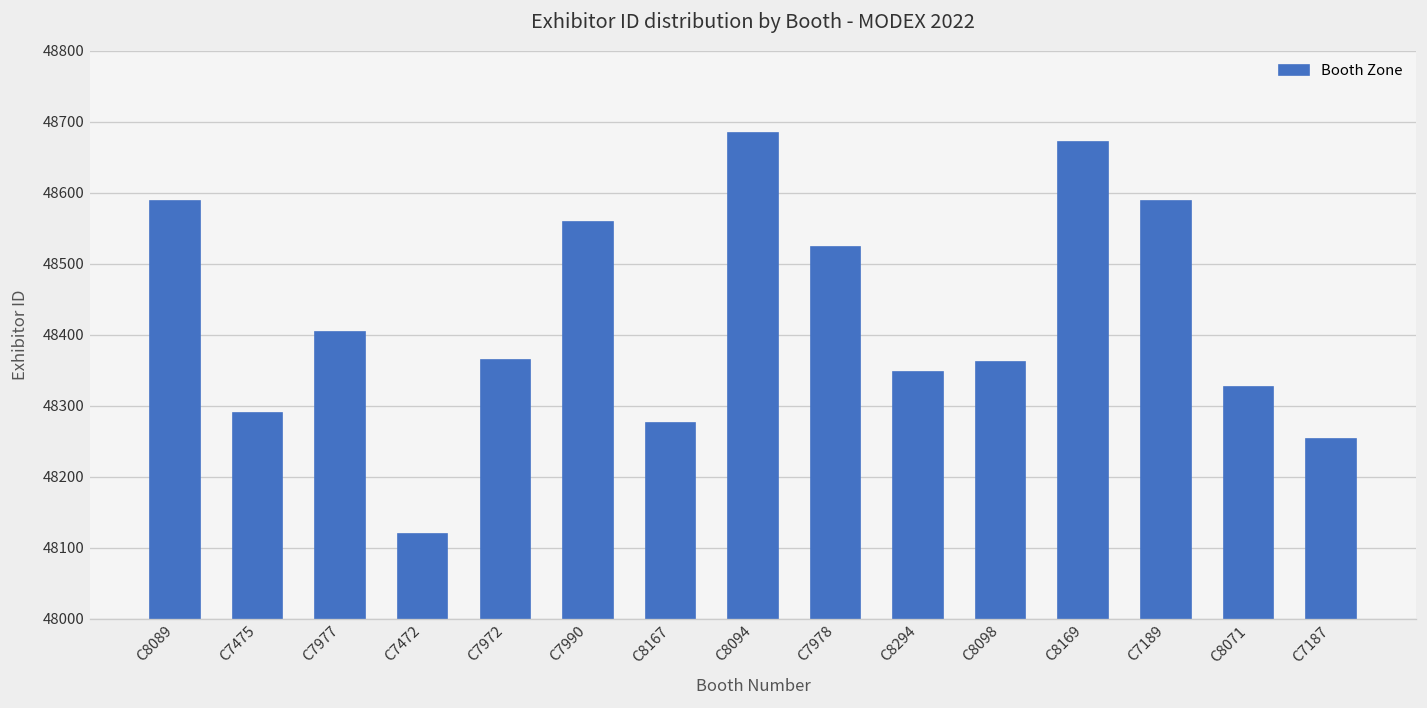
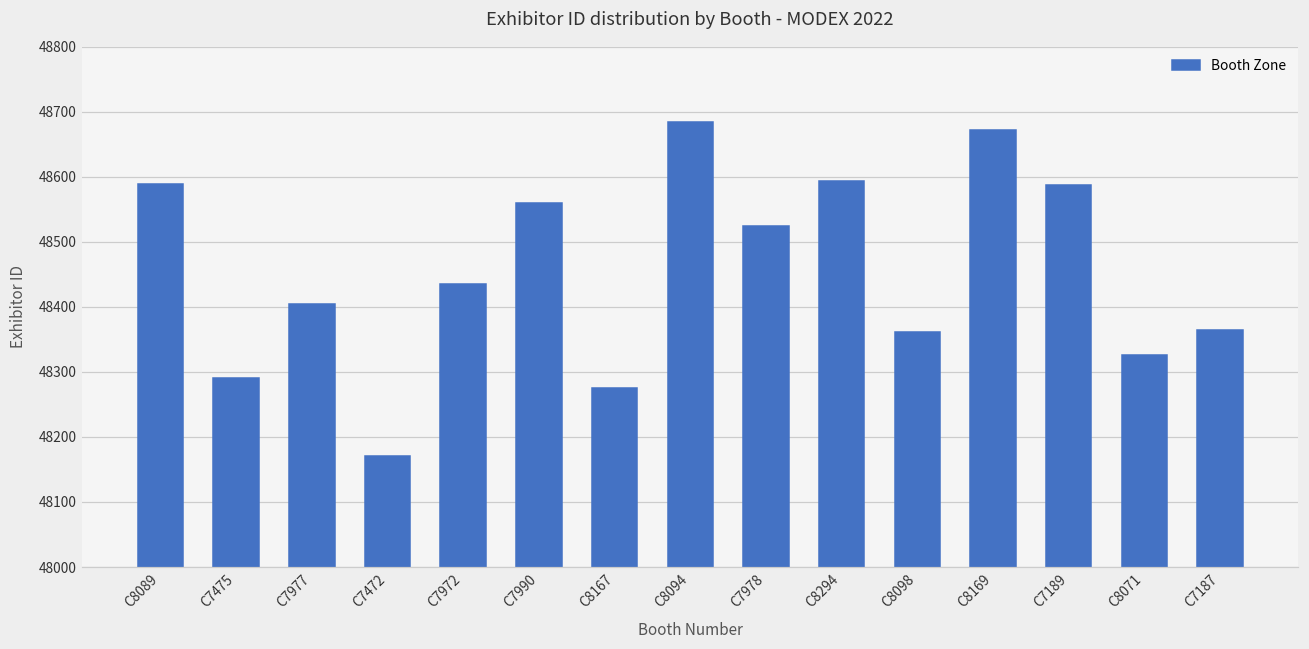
  {
    "C8089": 48590,
    "C7475": 48290,
    "C7977": 48400,
-   "C7472": 48120,
-   "C7972": 48370,
+   "C7472": 48170,
+   "C7972": 48440,
    "C7990": 48560,
    "C8167": 48280,
    "C8094": 48680,
    "C7978": 48520,
-   "C8294": 48350,
+   "C8294": 48590,
    "C8098": 48360,
    "C8169": 48670,
    "C7189": 48590,
    "C8071": 48330,
-   "C7187": 48250
+   "C7187": 48360
  }
